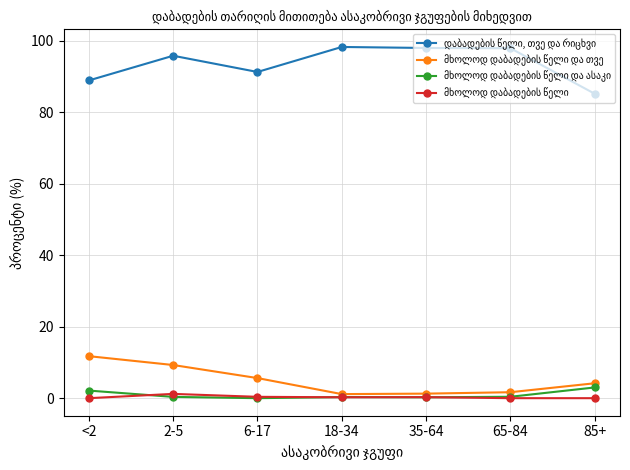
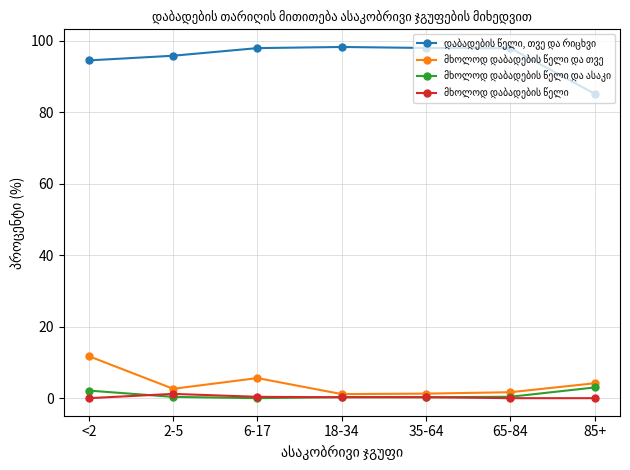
  {
    "დაბადების წელი, თვე და რიცხვი": {
-     "<2": 89,
+     "<2": 95,
      "2-5": 96,
-     "6-17": 91,
+     "6-17": 98,
      "18-34": 98
    },
    "მხოლოდ დაბადების წელი და თვე": {
      "<2": 12,
-     "2-5": 9,
+     "2-5": 3,
      "6-17": 6,
      "18-34": 1,
      "35-64": 1,
      "65-84": 2,
      "85+": 4
    },
    "მხოლოდ დაბადების წელი და ასაკი": {
      "<2": 2,
      "2-5": 0,
      "85+": 3
    },
    "მხოლოდ დაბადების წელი": {
      "<2": 0,
      "2-5": 1,
      "85+": 0
    }
  }
